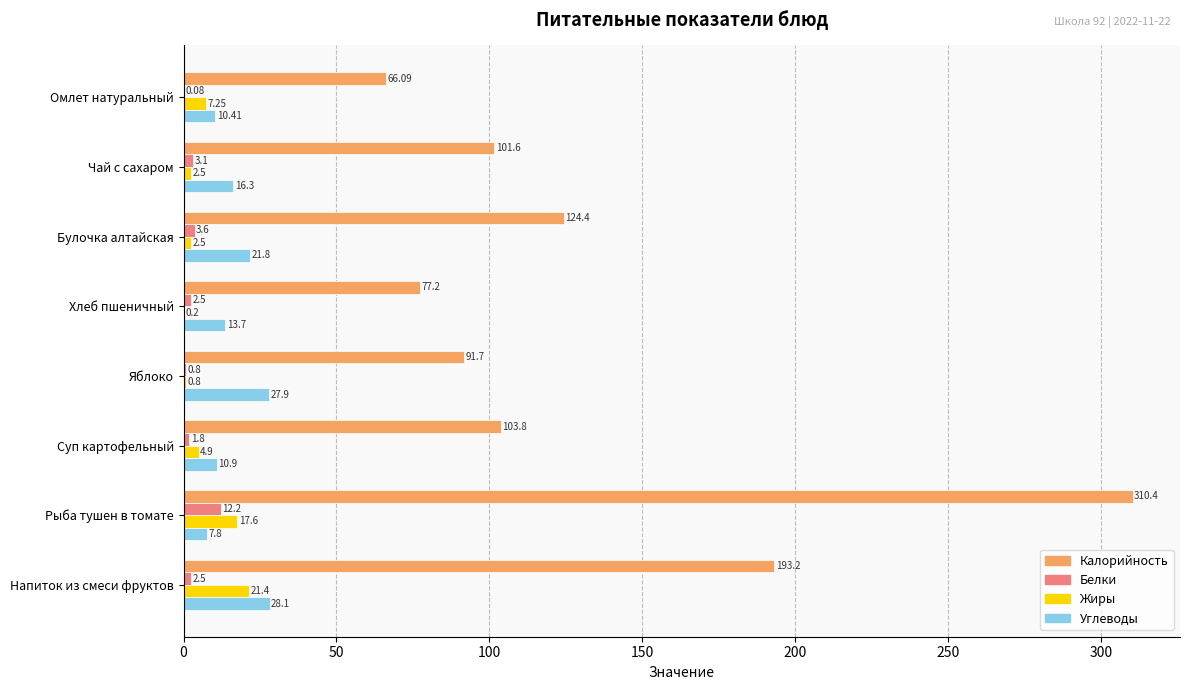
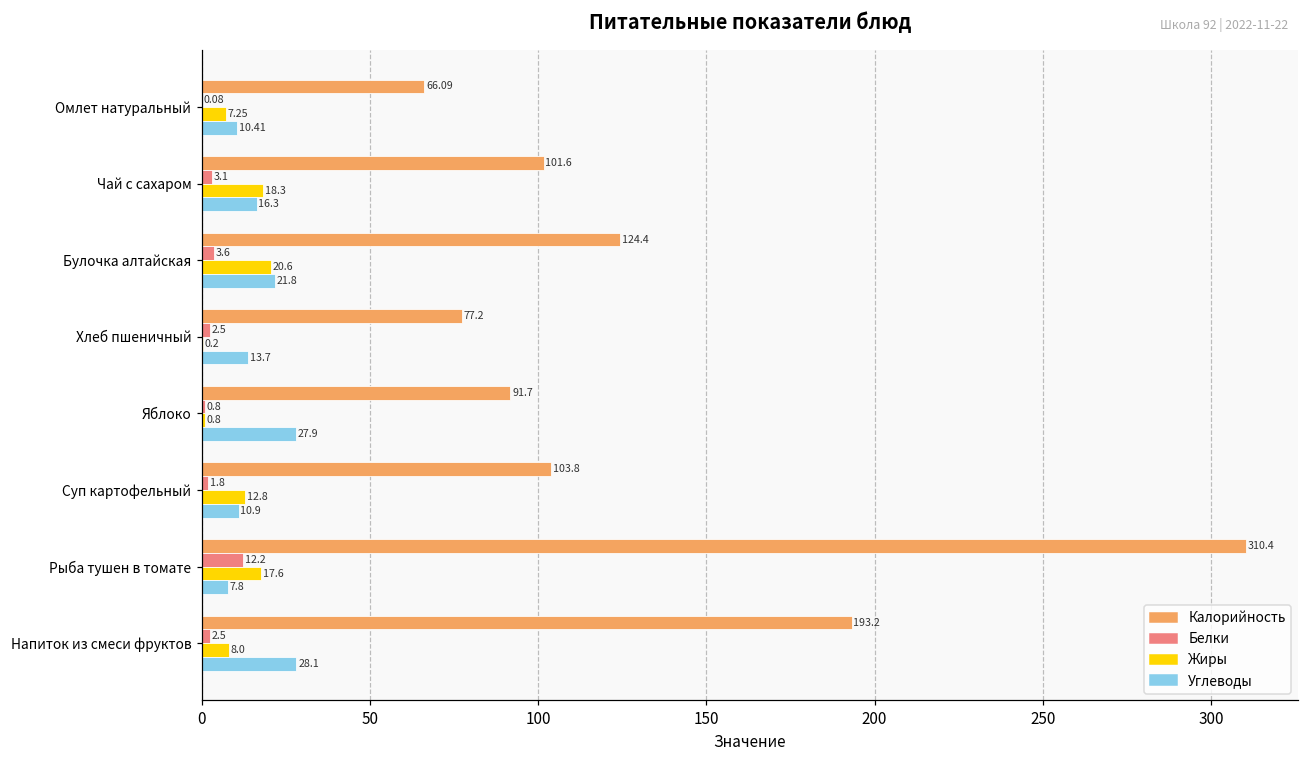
  {
    "Жиры": {
      "Омлет натуральный": 7.25,
-     "Чай с сахаром": 2.5,
-     "Булочка алтайская": 2.5,
+     "Чай с сахаром": 18.3,
+     "Булочка алтайская": 20.6,
      "Хлеб пшеничный": 0.2,
      "Яблоко": 0.8,
-     "Суп картофельный": 4.9,
+     "Суп картофельный": 12.8,
      "Рыба тушен в томате": 17.6,
-     "Напиток из смеси фруктов": 21.4
+     "Напиток из смеси фруктов": 8.0
    },
    "Углеводы": {
      "Омлет натуральный": 10.41,
      "Чай с сахаром": 16.3,
      "Булочка алтайская": 21.8,
      "Хлеб пшеничный": 13.7,
      "Яблоко": 27.9,
      "Суп картофельный": 10.9,
      "Рыба тушен в томате": 7.8,
      "Напиток из смеси фруктов": 28.1
    }
  }
